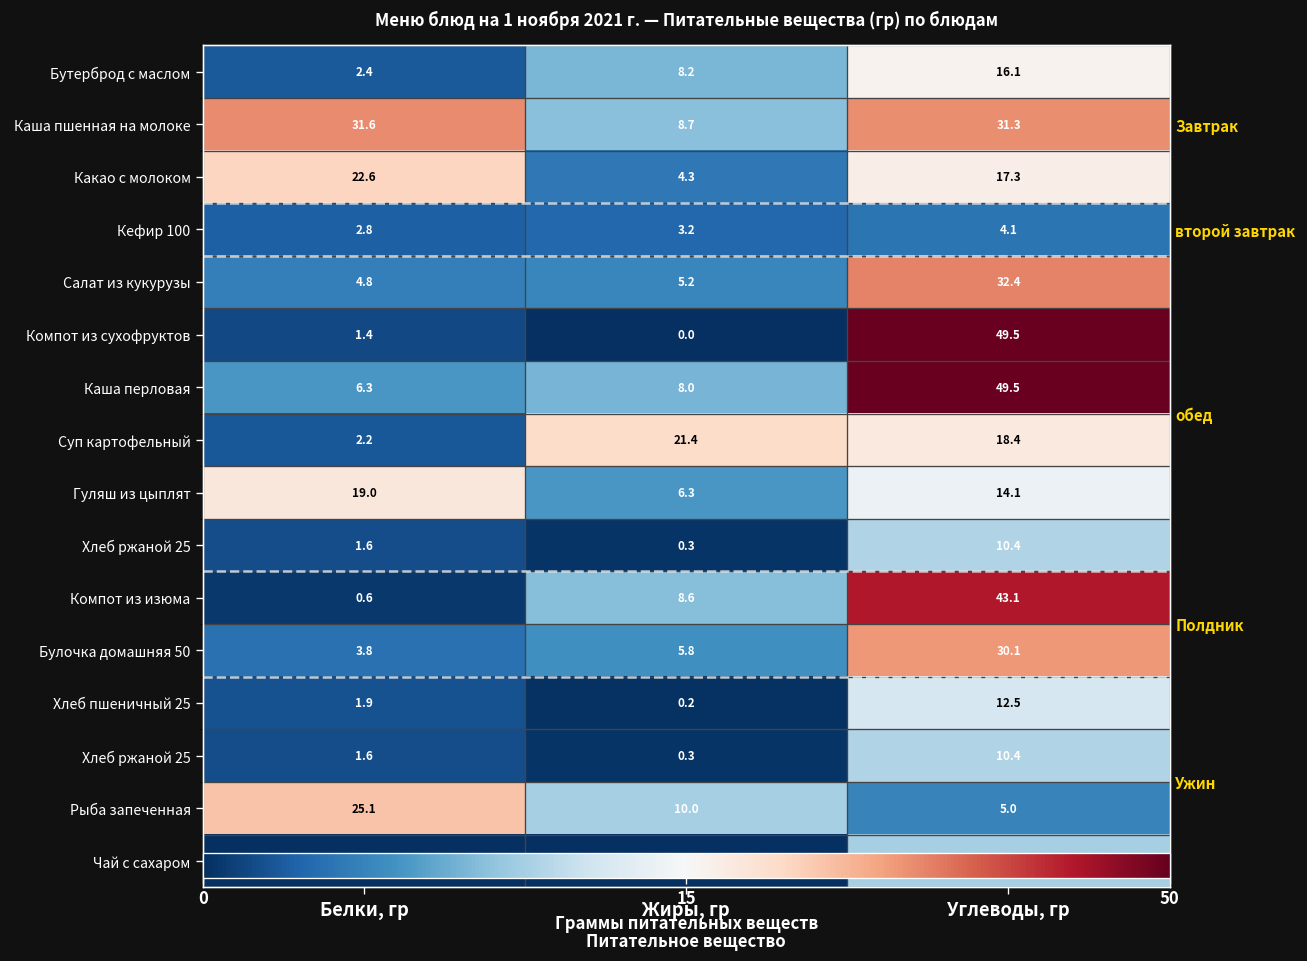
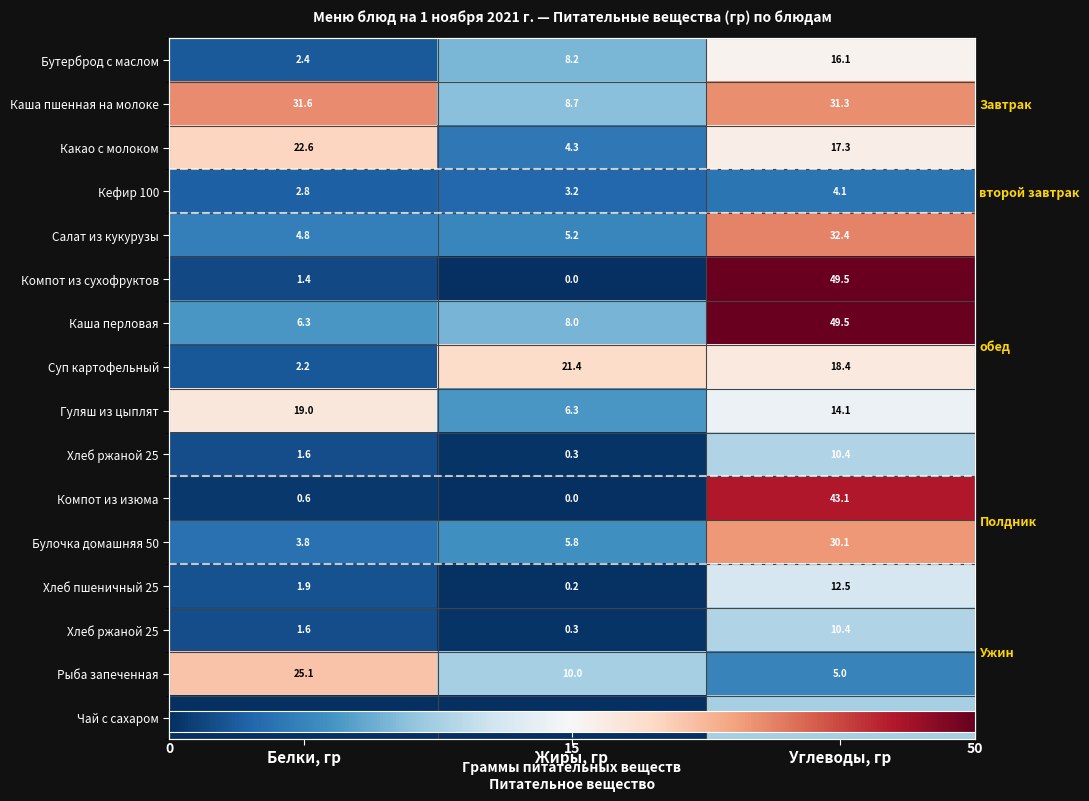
  {
    "Бутерброд с маслом": {
      "Белки, гр": 2.4,
      "Жиры, гр": 8.2,
      "Углеводы, гр": 16.1
    },
    "Каша пшенная на молоке": {
      "Белки, гр": 31.6,
      "Жиры, гр": 8.7,
      "Углеводы, гр": 31.3
    },
    "Какао с молоком": {
      "Белки, гр": 22.6,
      "Жиры, гр": 4.3,
      "Углеводы, гр": 17.3
    },
    "Кефир 100": {
      "Белки, гр": 2.8,
      "Жиры, гр": 3.2,
      "Углеводы, гр": 4.1
    },
    "Салат из кукурузы": {
      "Белки, гр": 4.8,
      "Жиры, гр": 5.2,
      "Углеводы, гр": 32.4
    },
    "Компот из сухофруктов": {
      "Белки, гр": 1.4,
      "Жиры, гр": 0.0,
      "Углеводы, гр": 49.5
    },
    "Каша перловая": {
      "Белки, гр": 6.3,
      "Жиры, гр": 8.0,
      "Углеводы, гр": 49.5
    },
    "Суп картофельный": {
      "Белки, гр": 2.2,
      "Жиры, гр": 21.4,
      "Углеводы, гр": 18.4
    },
    "Гуляш из цыплят": {
      "Белки, гр": 19.0,
      "Жиры, гр": 6.3,
      "Углеводы, гр": 14.1
    },
    "Компот из изюма": {
      "Белки, гр": 0.6,
-     "Жиры, гр": 8.6,
+     "Жиры, гр": 0.0,
      "Углеводы, гр": 43.1
    },
    "Булочка домашняя 50": {
      "Белки, гр": 3.8,
      "Жиры, гр": 5.8,
      "Углеводы, гр": 30.1
    },
    "Хлеб пшеничный 25": {
      "Белки, гр": 1.9,
      "Жиры, гр": 0.2,
      "Углеводы, гр": 12.5
    },
    "Рыба запеченная": {
      "Белки, гр": 25.1,
      "Жиры, гр": 10.0,
      "Углеводы, гр": 5.0
    }
  }
